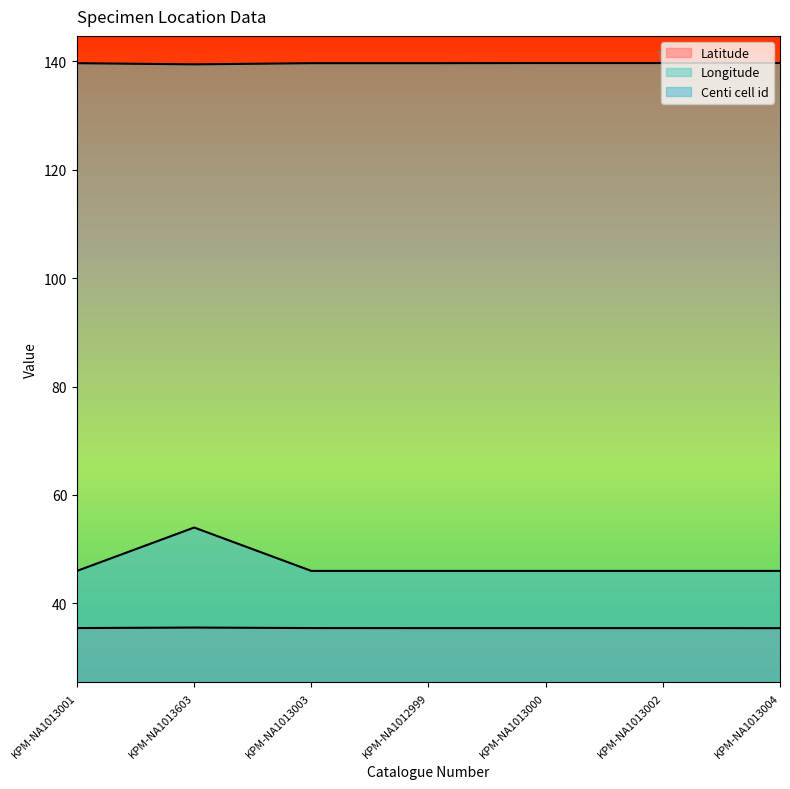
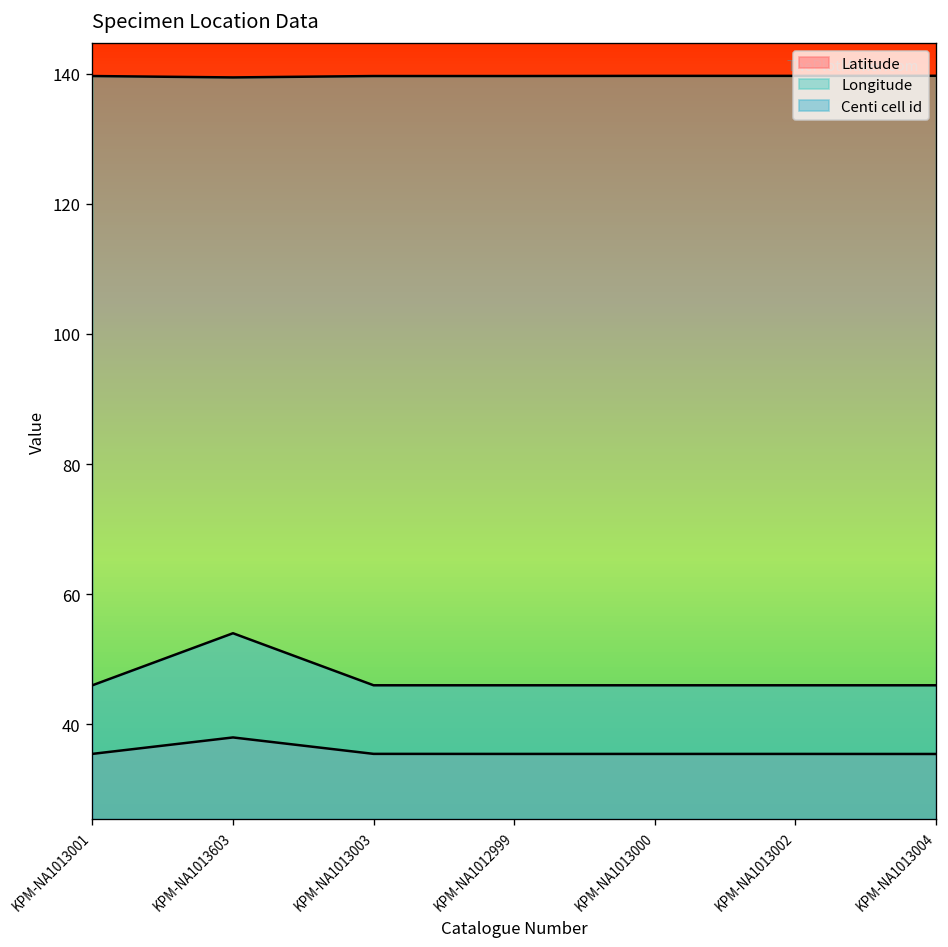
  {
    "Latitude": {
      "KPM-NA1013001": 35,
-     "KPM-NA1013603": 36,
+     "KPM-NA1013603": 38,
      "KPM-NA1013003": 35,
      "KPM-NA1012999": 35,
      "KPM-NA1013000": 35,
      "KPM-NA1013002": 35,
      "KPM-NA1013004": 35
    }
  }
